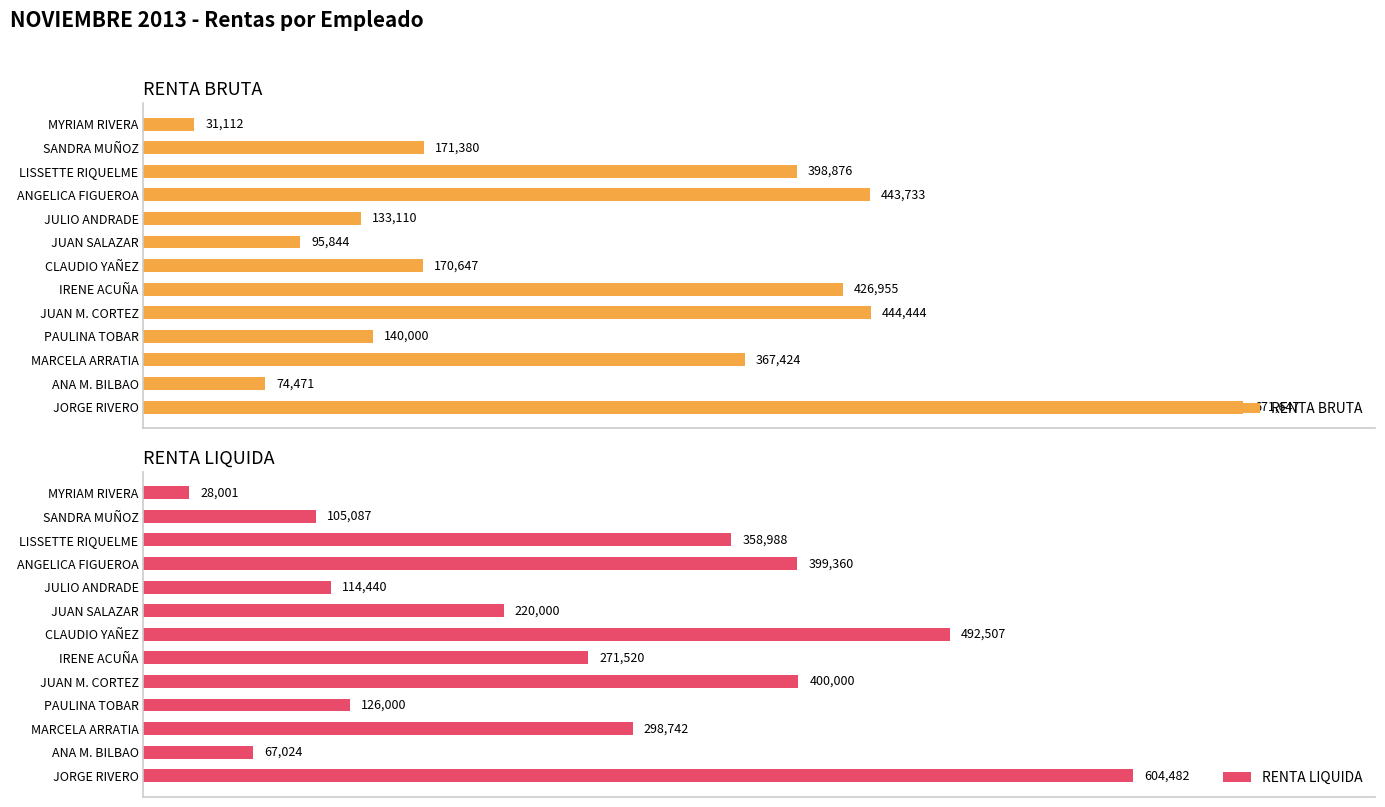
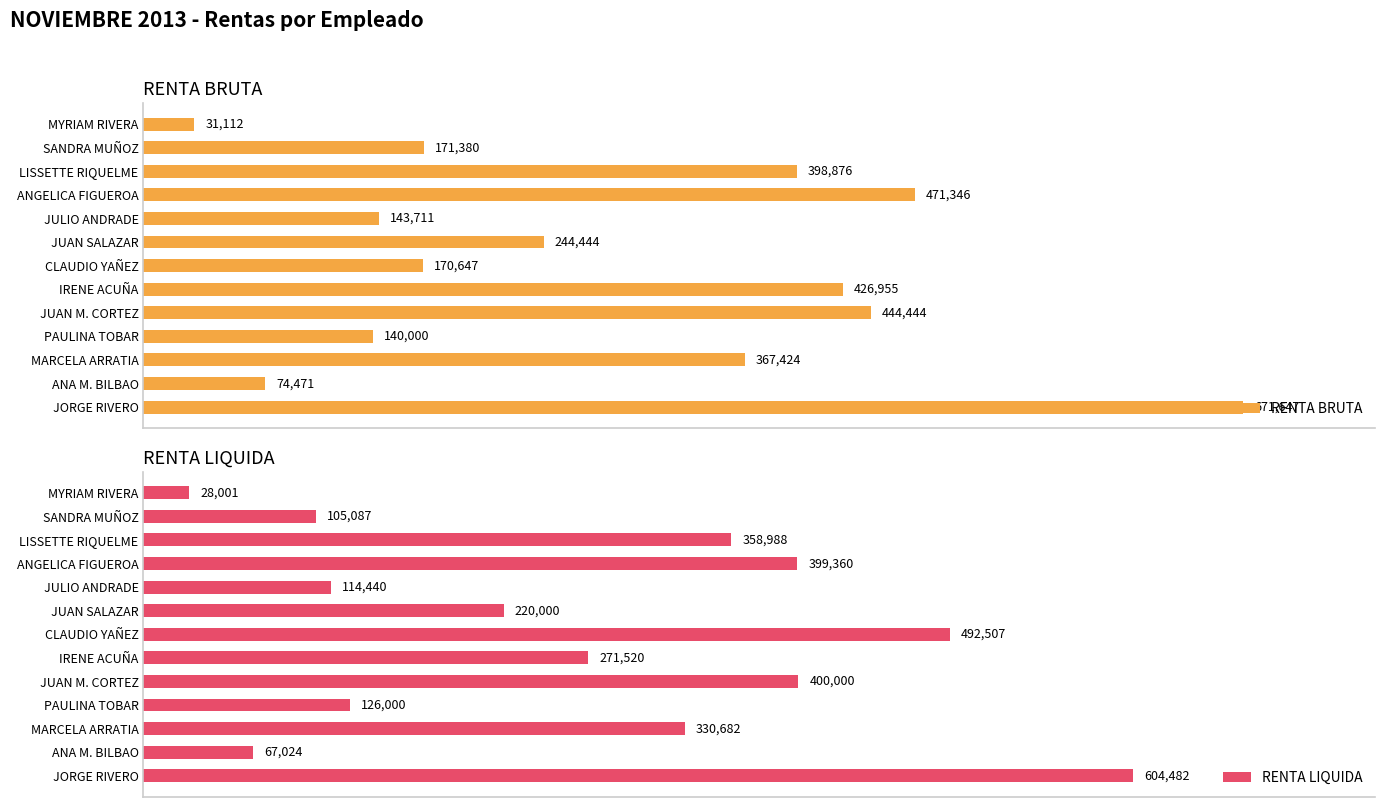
  {
    "RENTA BRUTA": {
      "MYRIAM RIVERA": "31,112",
      "SANDRA MUÑOZ": "171,380",
      "LISSETTE RIQUELME": "398,876",
-     "ANGELICA FIGUEROA": "443,733",
-     "JULIO ANDRADE": "133,110",
-     "JUAN SALAZAR": "95,844",
+     "ANGELICA FIGUEROA": "471,346",
+     "JULIO ANDRADE": "143,711",
+     "JUAN SALAZAR": "244,444",
      "CLAUDIO YAÑEZ": "170,647",
      "IRENE ACUÑA": "426,955",
      "JUAN M. CORTEZ": "444,444",
      "PAULINA TOBAR": "140,000",
      "MARCELA ARRATIA": "367,424",
      "ANA M. BILBAO": "74,471",
      "JORGE RIVERO": "671,647"
    },
    "RENTA LIQUIDA": {
      "MYRIAM RIVERA": "28,001",
      "SANDRA MUÑOZ": "105,087",
      "LISSETTE RIQUELME": "358,988",
      "ANGELICA FIGUEROA": "399,360",
      "JULIO ANDRADE": "114,440",
      "JUAN SALAZAR": "220,000",
      "CLAUDIO YAÑEZ": "492,507",
      "IRENE ACUÑA": "271,520",
      "JUAN M. CORTEZ": "400,000",
      "PAULINA TOBAR": "126,000",
-     "MARCELA ARRATIA": "298,742",
+     "MARCELA ARRATIA": "330,682",
      "ANA M. BILBAO": "67,024",
      "JORGE RIVERO": "604,482"
    }
  }
